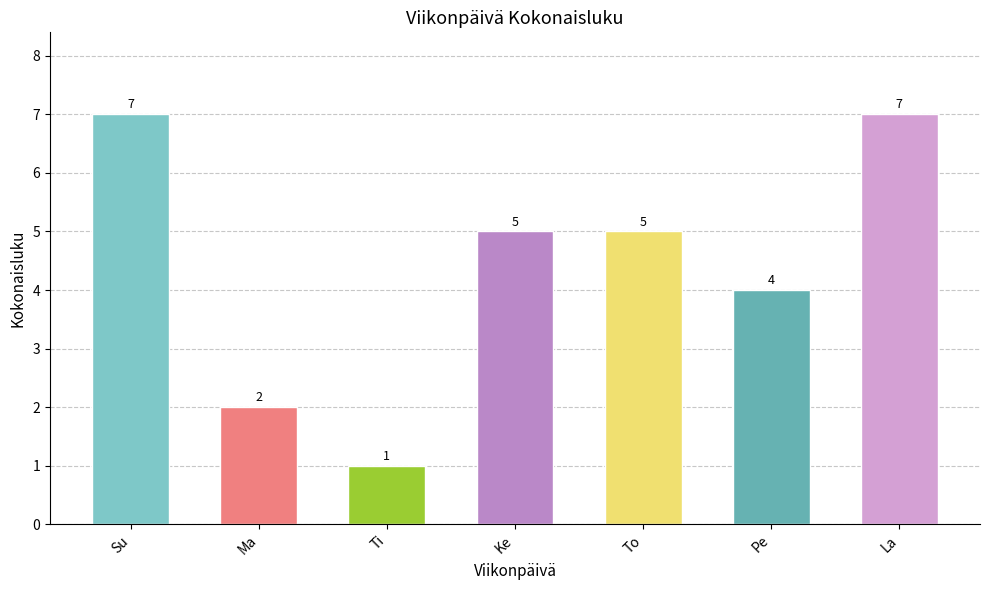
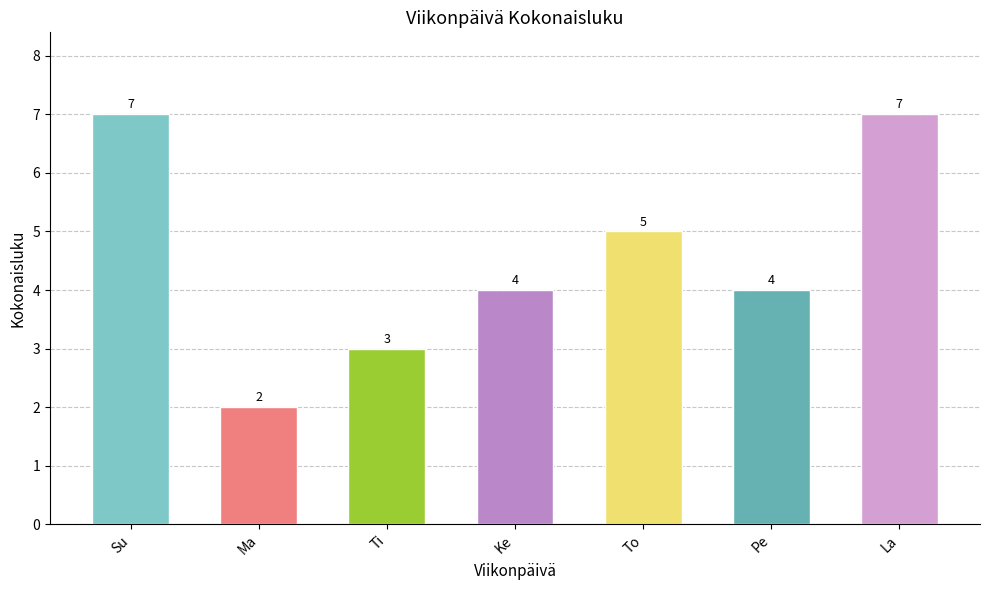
  {
    "Su": 7,
    "Ma": 2,
-   "Ti": 1,
-   "Ke": 5,
+   "Ti": 3,
+   "Ke": 4,
    "To": 5,
    "Pe": 4,
    "La": 7
  }
